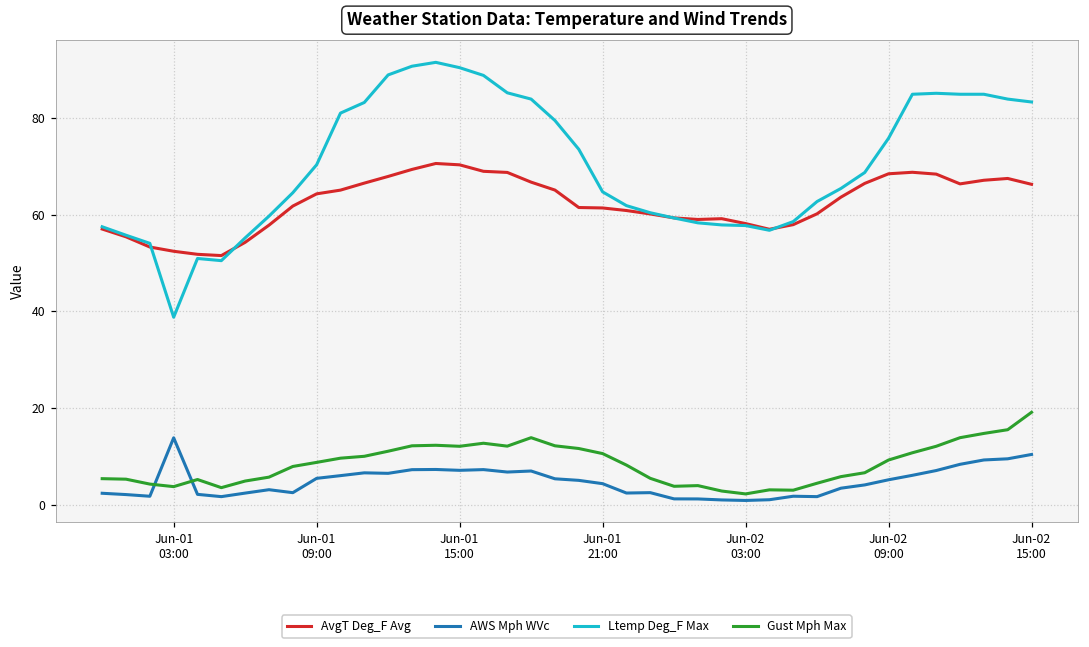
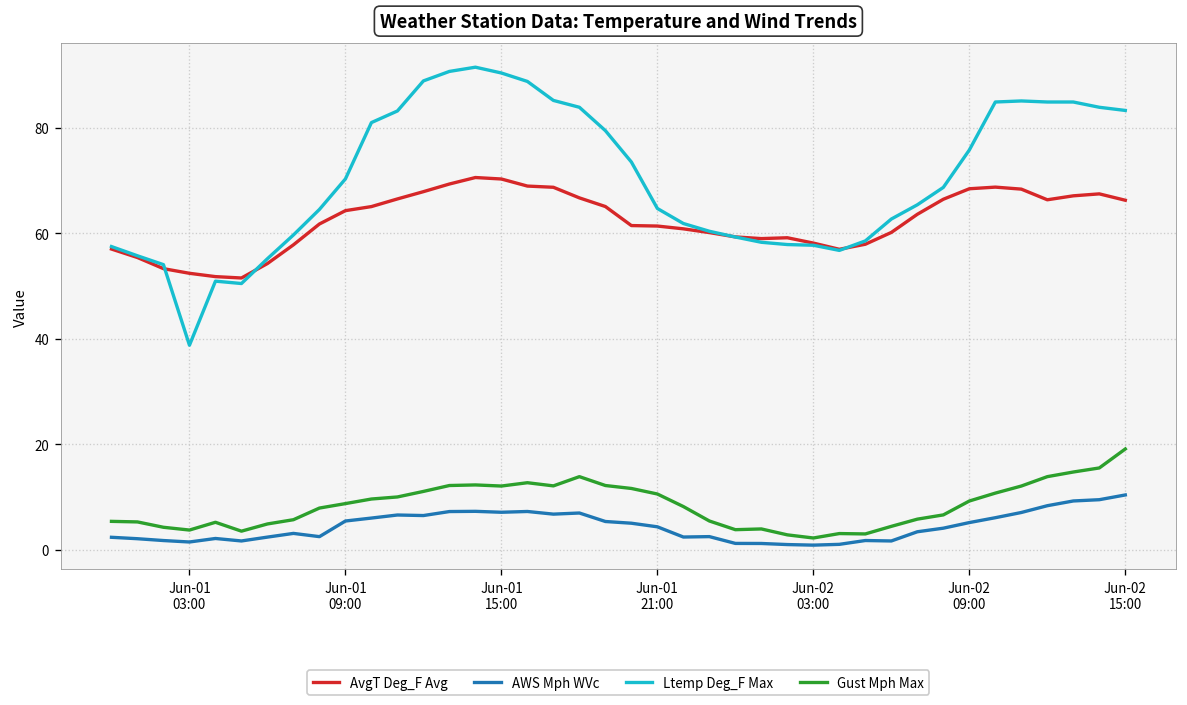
  {
    "AvgT Deg_F Avg": {
      "Jun-01 03:00": 52,
      "Jun-01 09:00": 64,
      "Jun-01 15:00": 70,
      "Jun-01 21:00": 61,
      "Jun-02 09:00": 68,
      "Jun-02 15:00": 66
    },
    "AWS Mph WVc": {
-     "Jun-01 03:00": 14,
+     "Jun-01 03:00": 1,
      "Jun-01 09:00": 5,
      "Jun-01 15:00": 7,
      "Jun-01 21:00": 4,
      "Jun-02 03:00": 1,
      "Jun-02 09:00": 5,
      "Jun-02 15:00": 10
    },
    "Ltemp Deg_F Max": {
      "Jun-01 03:00": 39,
      "Jun-01 09:00": 70,
      "Jun-01 15:00": 90,
      "Jun-01 21:00": 65,
      "Jun-02 09:00": 76,
      "Jun-02 15:00": 83
    },
    "Gust Mph Max": {
      "Jun-01 03:00": 4,
      "Jun-01 09:00": 9,
      "Jun-01 15:00": 12,
      "Jun-01 21:00": 11,
      "Jun-02 03:00": 2,
      "Jun-02 09:00": 9,
      "Jun-02 15:00": 19
    }
  }
